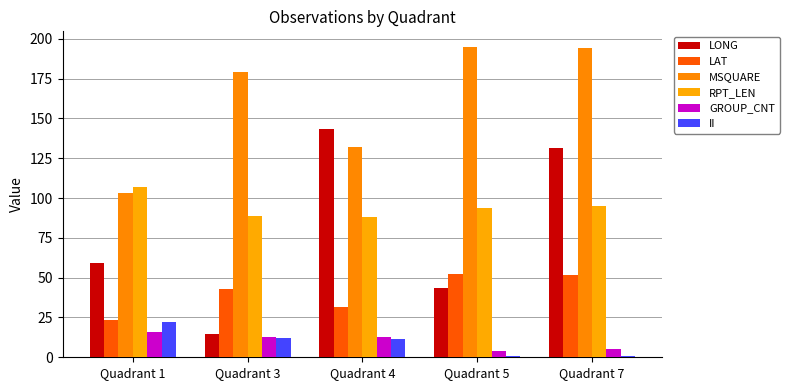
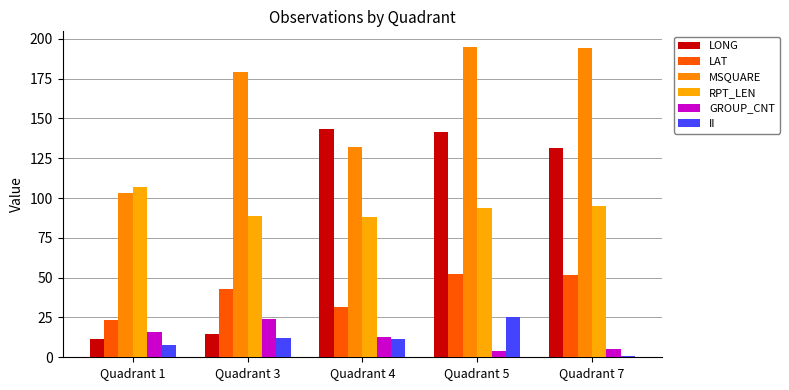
  {
    "LONG": {
-     "Quadrant 1": 59,
+     "Quadrant 1": 11,
      "Quadrant 3": 15,
      "Quadrant 4": 143,
-     "Quadrant 5": 44,
+     "Quadrant 5": 142,
      "Quadrant 7": 131
    },
    "GROUP_CNT": {
      "Quadrant 1": 16,
-     "Quadrant 3": 13,
+     "Quadrant 3": 24,
      "Quadrant 4": 13,
      "Quadrant 5": 4,
      "Quadrant 7": 5
    },
    "II": {
-     "Quadrant 1": 22,
+     "Quadrant 1": 7,
      "Quadrant 3": 12,
      "Quadrant 4": 12,
-     "Quadrant 5": 1
+     "Quadrant 5": 25
    }
  }
